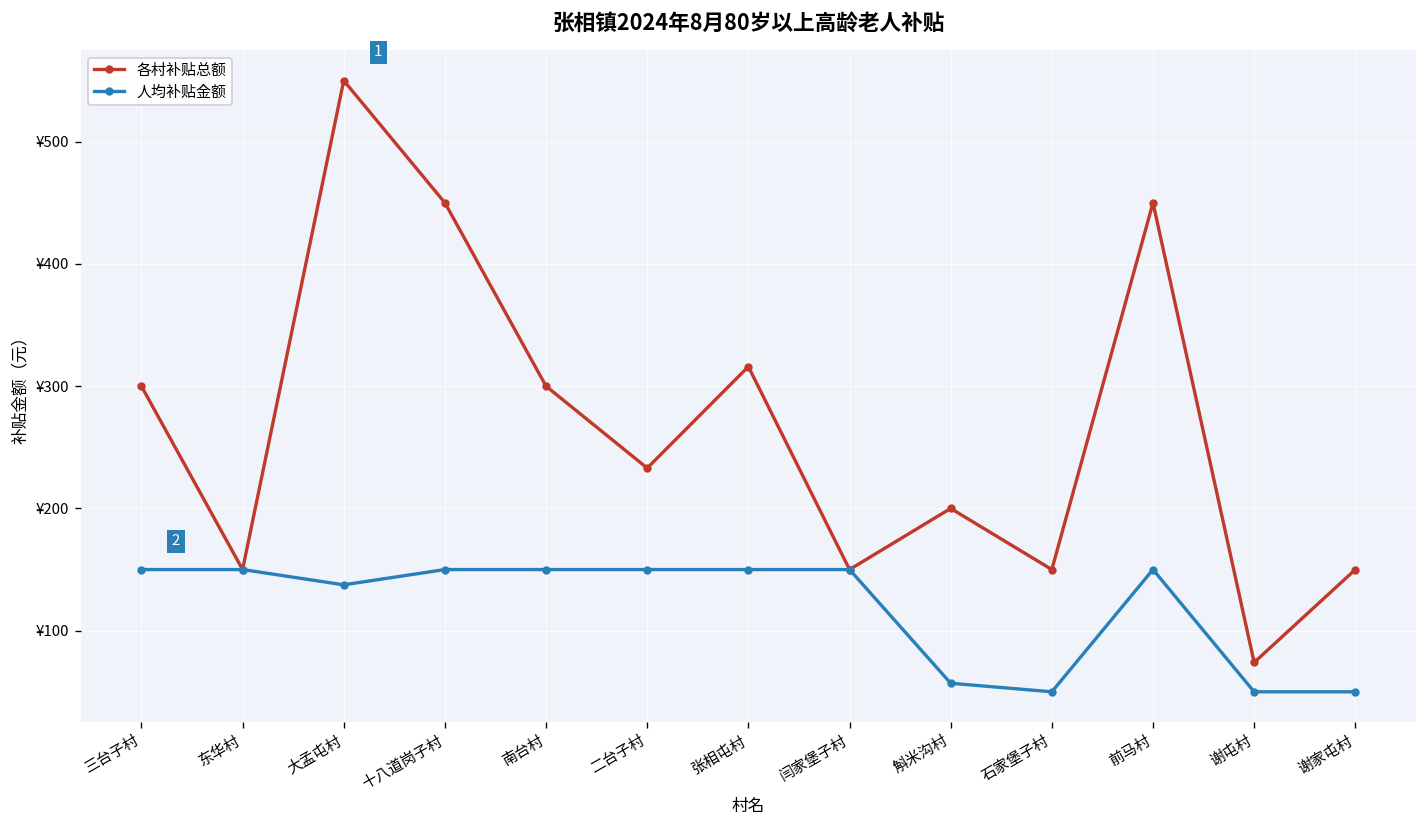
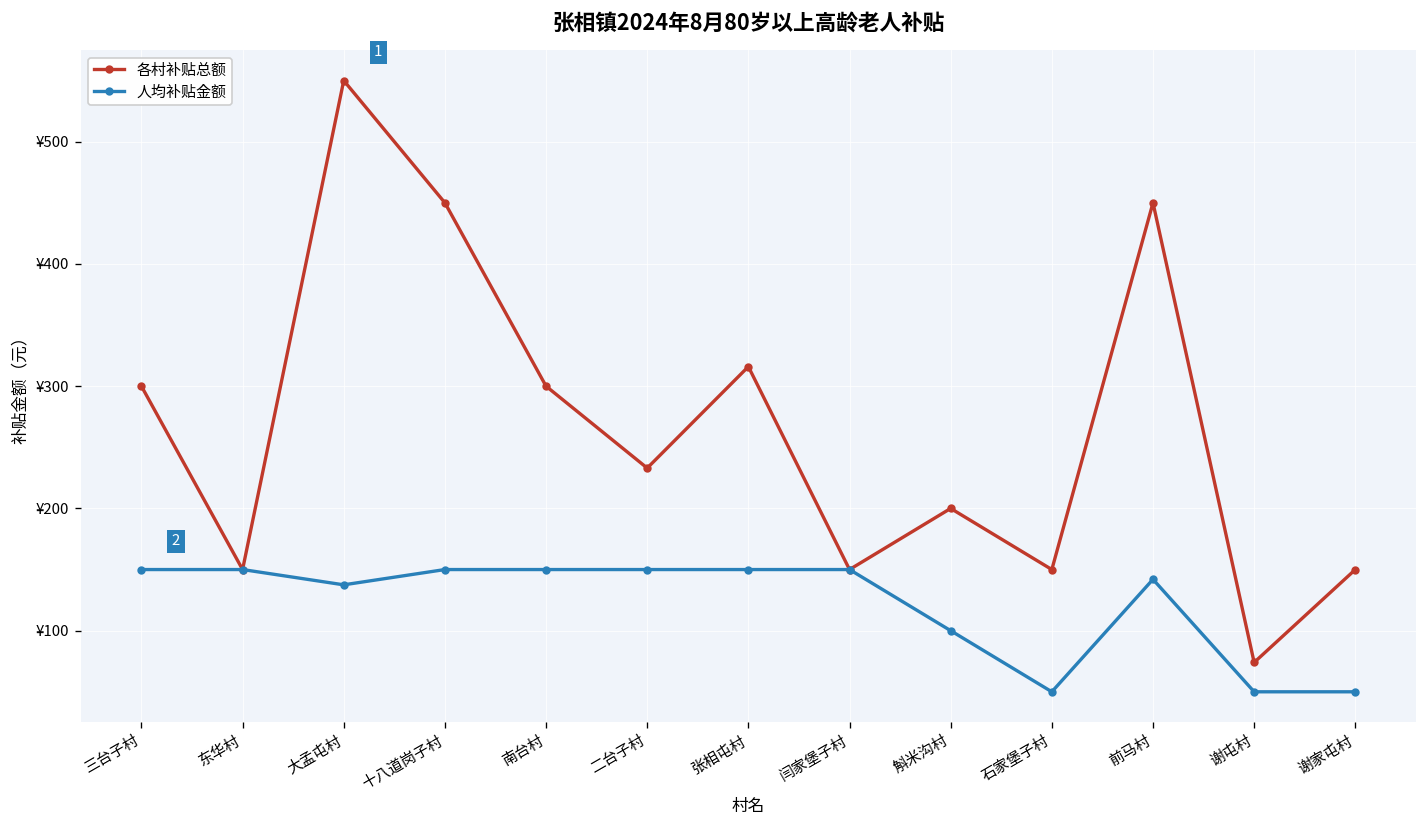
  {
    "各村补贴总额": {
      "三台子村": "¥300",
      "大孟屯村": "¥550",
      "十八道岗子村": "¥450",
      "南台村": "¥300",
      "二台子村": "¥233",
      "张相屯村": "¥316",
      "斛米沟村": "¥200",
      "石家堡子村": "¥150",
      "前马村": "¥450",
      "谢屯村": "¥74",
      "谢家屯村": "¥150"
    },
    "人均补贴金额": {
      "三台子村": "¥150",
      "大孟屯村": "¥138",
      "十八道岗子村": "¥150",
      "南台村": "¥150",
      "二台子村": "¥150",
      "张相屯村": "¥150",
-     "斛米沟村": "¥57",
+     "斛米沟村": "¥100",
      "石家堡子村": "¥50",
-     "前马村": "¥150",
+     "前马村": "¥142",
      "谢屯村": "¥50",
      "谢家屯村": "¥50"
    }
  }
